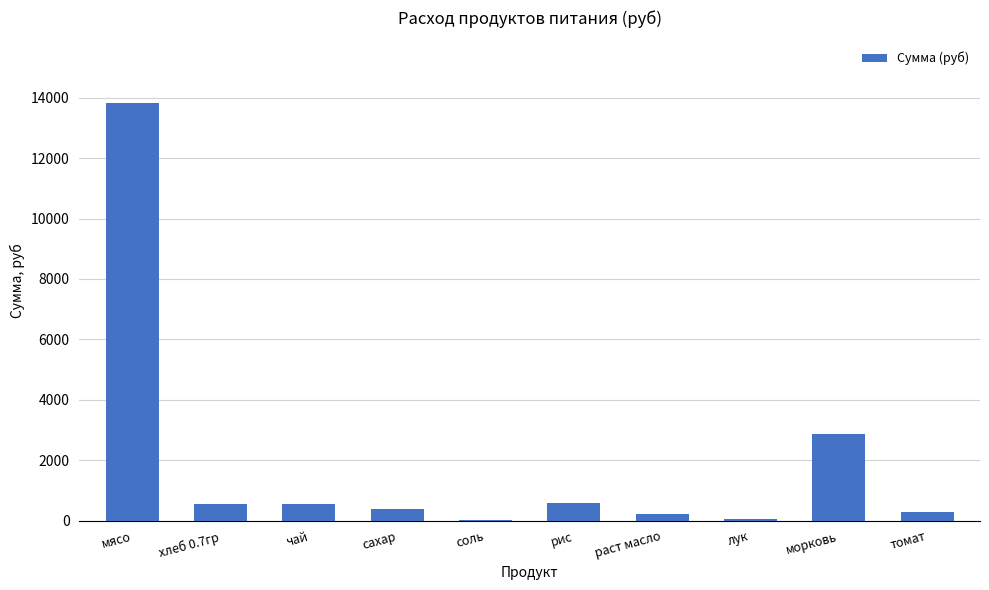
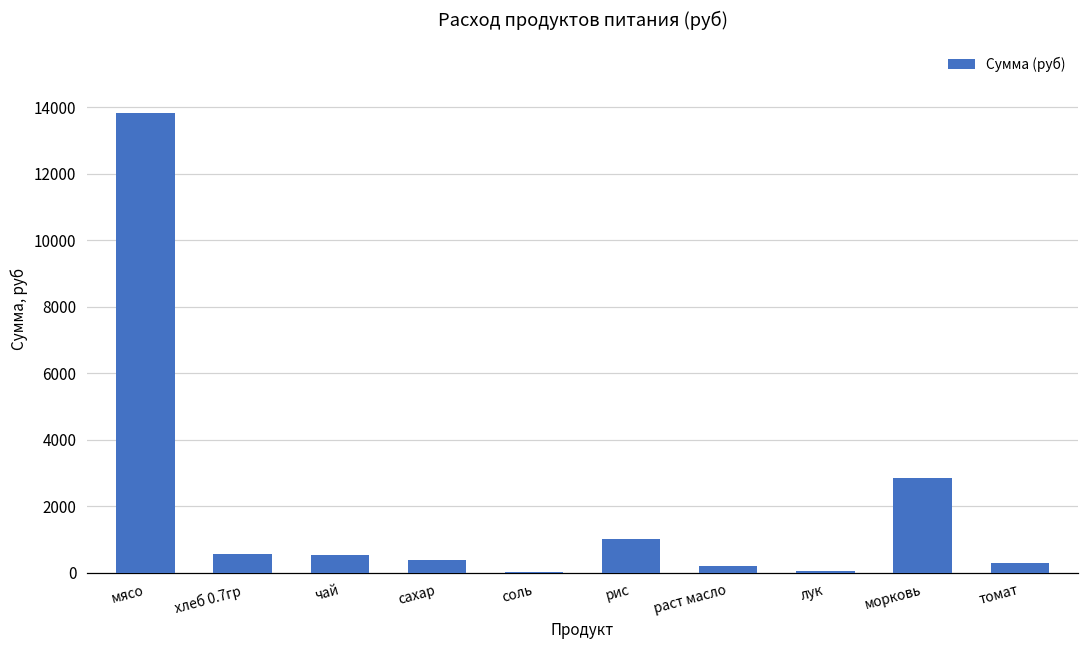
  {
    "мясо": 13800,
    "хлеб 0.7гр": 600,
    "чай": 500,
    "сахар": 400,
-   "рис": 600,
+   "рис": 1000,
    "раст масло": 200,
    "морковь": 2900,
    "томат": 300
  }
